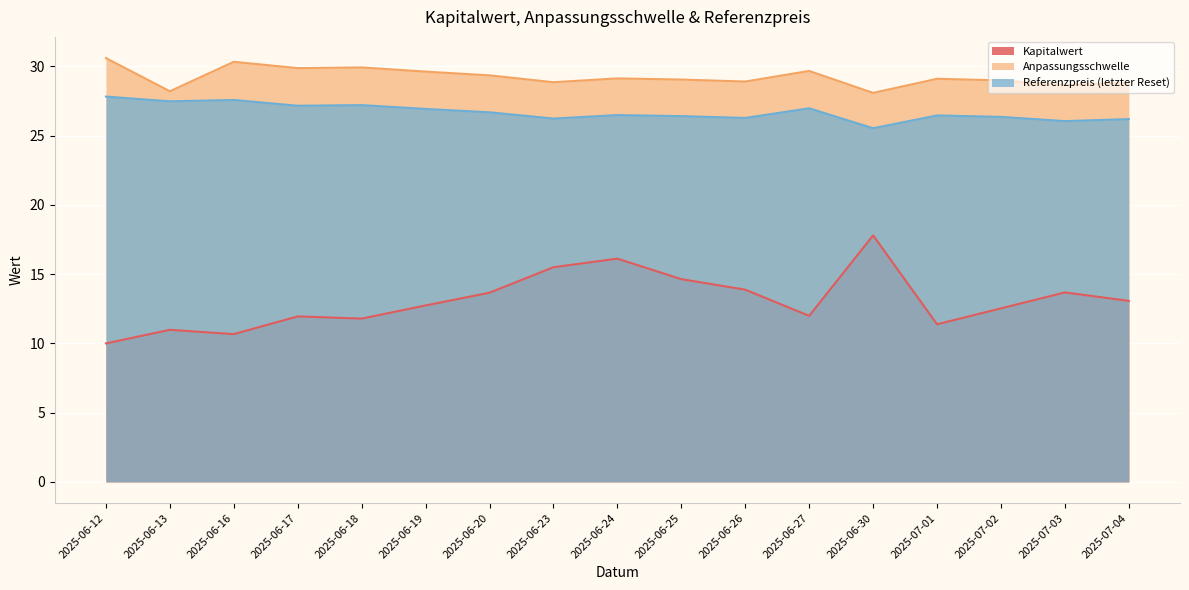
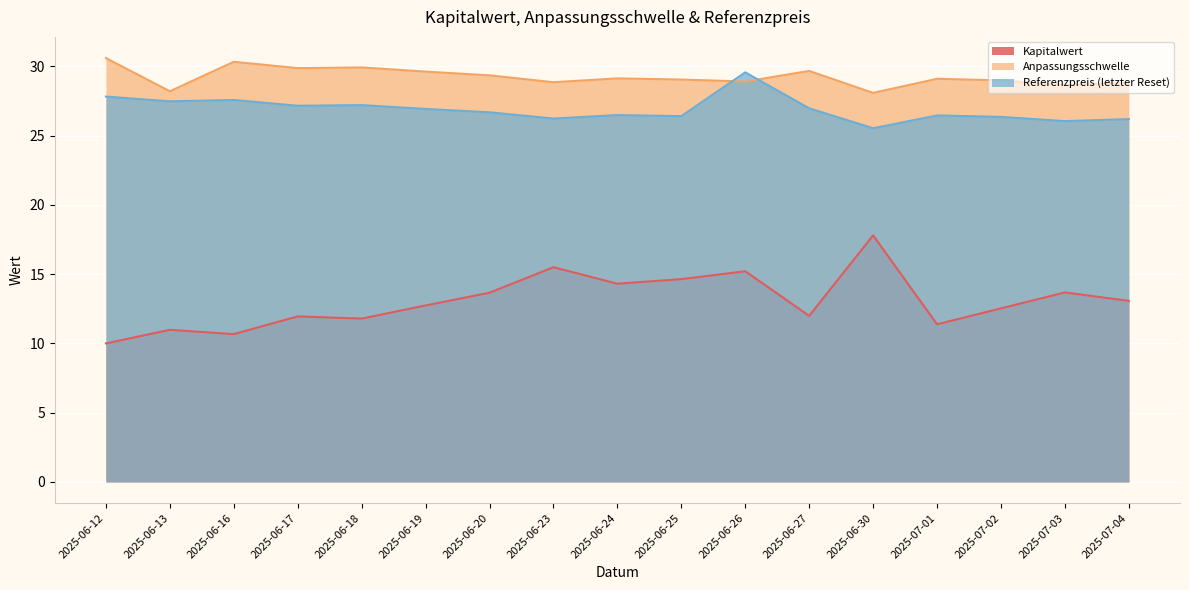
  {
    "Kapitalwert": {
      "2025-06-12": 10.0,
      "2025-06-13": 11.0,
      "2025-06-16": 10.7,
      "2025-06-17": 12.0,
      "2025-06-18": 11.8,
      "2025-06-19": 12.7,
      "2025-06-20": 13.7,
      "2025-06-23": 15.5,
-     "2025-06-24": 16.1,
+     "2025-06-24": 14.3,
      "2025-06-25": 14.6,
-     "2025-06-26": 13.9,
+     "2025-06-26": 15.2,
      "2025-06-27": 12.0,
      "2025-06-30": 17.8,
      "2025-07-01": 11.4,
      "2025-07-02": 12.5,
      "2025-07-03": 13.7,
      "2025-07-04": 13.1
    },
    "Anpassungsschwelle": {
      "2025-06-12": 30.6,
      "2025-06-13": 28.2,
      "2025-06-16": 30.3,
      "2025-06-17": 29.9,
      "2025-06-18": 29.9,
      "2025-06-19": 29.6,
      "2025-06-20": 29.4,
      "2025-06-23": 28.9,
      "2025-06-24": 29.1,
      "2025-06-25": 29.1,
      "2025-06-26": 28.9,
      "2025-06-27": 29.7,
      "2025-06-30": 28.1,
      "2025-07-01": 29.1
    },
    "Referenzpreis (letzter Reset)": {
      "2025-06-12": 27.8,
      "2025-06-13": 27.5,
      "2025-06-16": 27.6,
      "2025-06-17": 27.2,
      "2025-06-18": 27.2,
      "2025-06-19": 26.9,
      "2025-06-20": 26.7,
      "2025-06-23": 26.2,
      "2025-06-24": 26.5,
      "2025-06-25": 26.4,
-     "2025-06-26": 26.3,
+     "2025-06-26": 29.6,
      "2025-06-27": 27.0,
      "2025-06-30": 25.5,
      "2025-07-01": 26.5,
      "2025-07-02": 26.4,
      "2025-07-03": 26.1,
      "2025-07-04": 26.2
    }
  }
